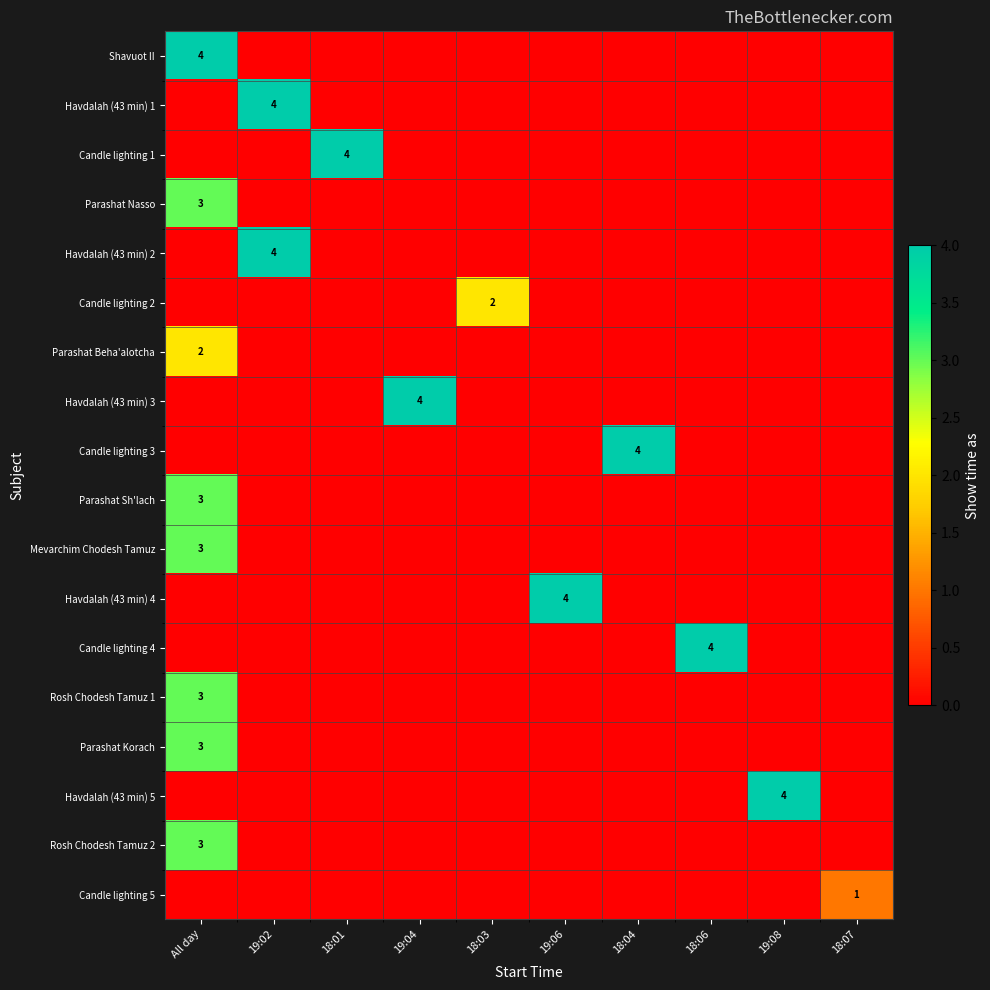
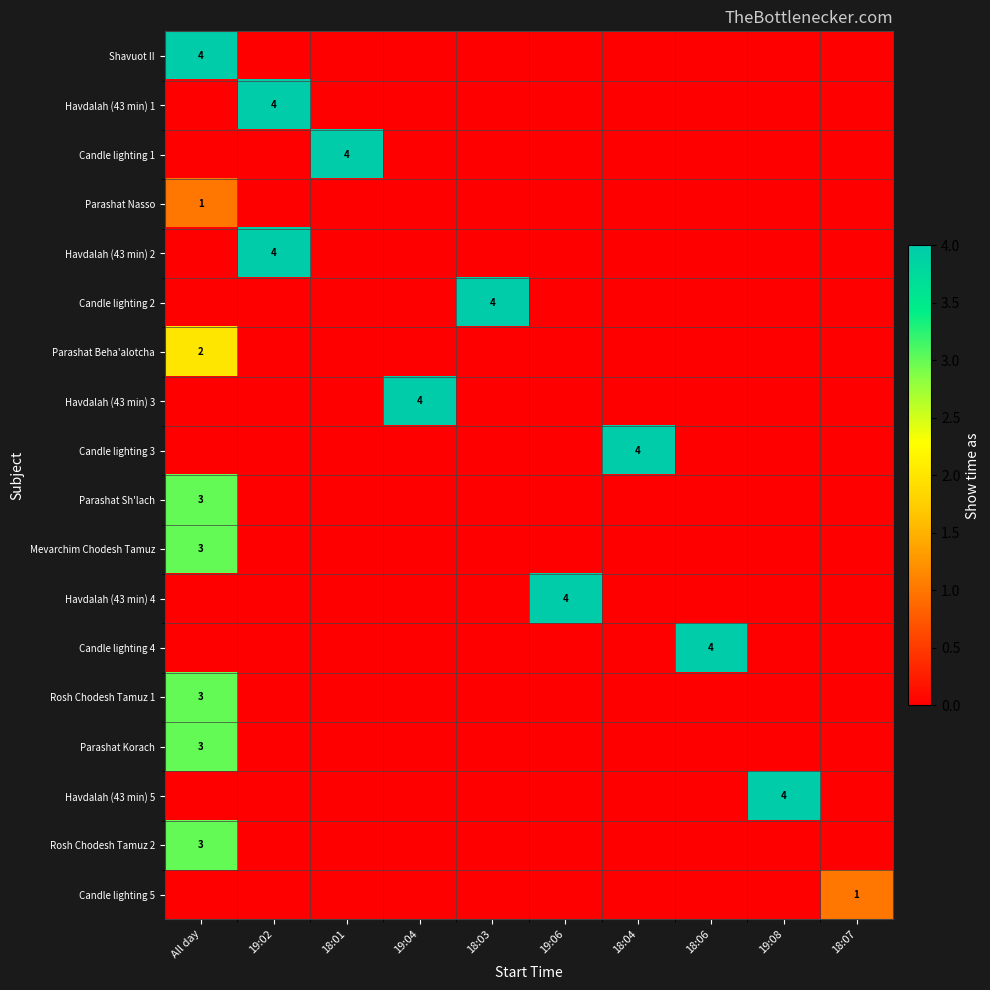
  {
    "Shavuot II": {
      "All day": 4
    },
    "Havdalah (43 min) 1": {
      "19:02": 4
    },
    "Candle lighting 1": {
      "18:01": 4
    },
    "Parashat Nasso": {
-     "All day": 3
+     "All day": 1
    },
    "Havdalah (43 min) 2": {
      "19:02": 4
    },
    "Candle lighting 2": {
-     "18:03": 2
+     "18:03": 4
    },
    "Parashat Beha'alotcha": {
      "All day": 2
    },
    "Havdalah (43 min) 3": {
      "19:04": 4
    },
    "Candle lighting 3": {
      "18:04": 4
    },
    "Parashat Sh'lach": {
      "All day": 3
    },
    "Mevarchim Chodesh Tamuz": {
      "All day": 3
    },
    "Havdalah (43 min) 4": {
      "19:06": 4
    },
    "Candle lighting 4": {
      "18:06": 4
    },
    "Rosh Chodesh Tamuz 1": {
      "All day": 3
    },
    "Parashat Korach": {
      "All day": 3
    },
    "Havdalah (43 min) 5": {
      "19:08": 4
    },
    "Rosh Chodesh Tamuz 2": {
      "All day": 3
    },
    "Candle lighting 5": {
      "18:07": 1
    }
  }
